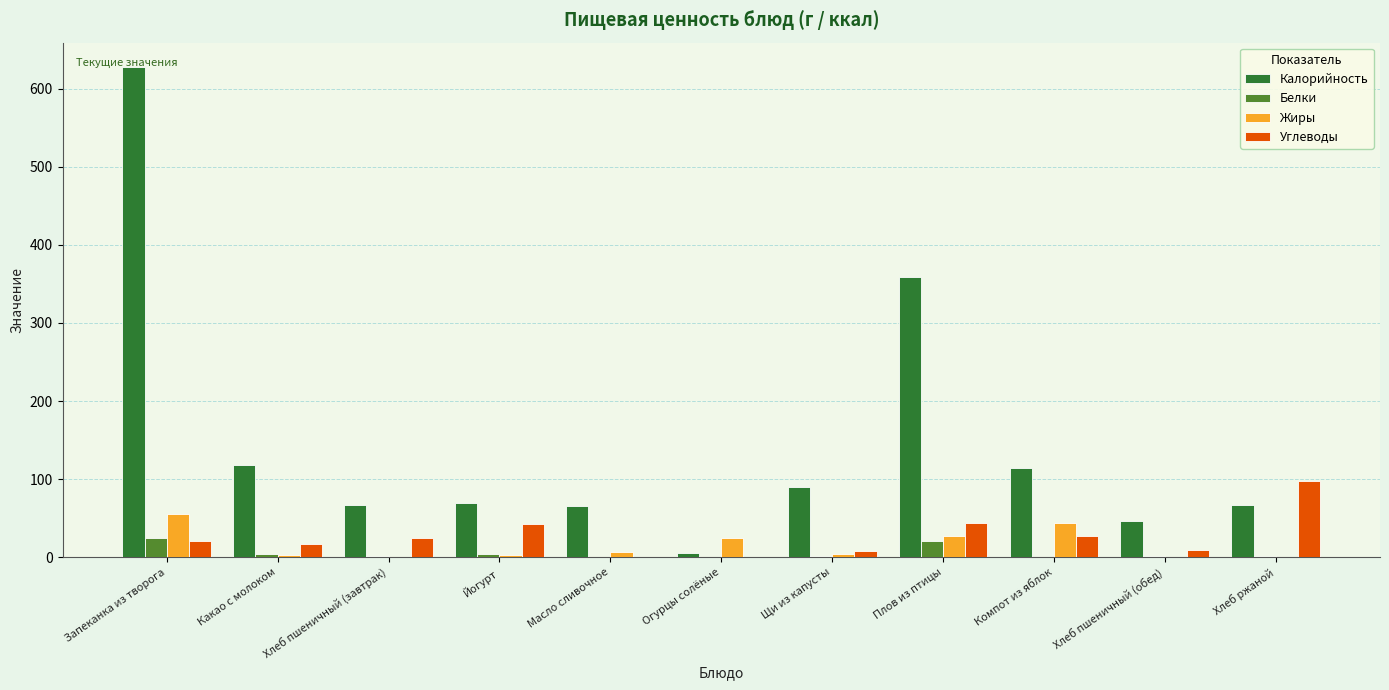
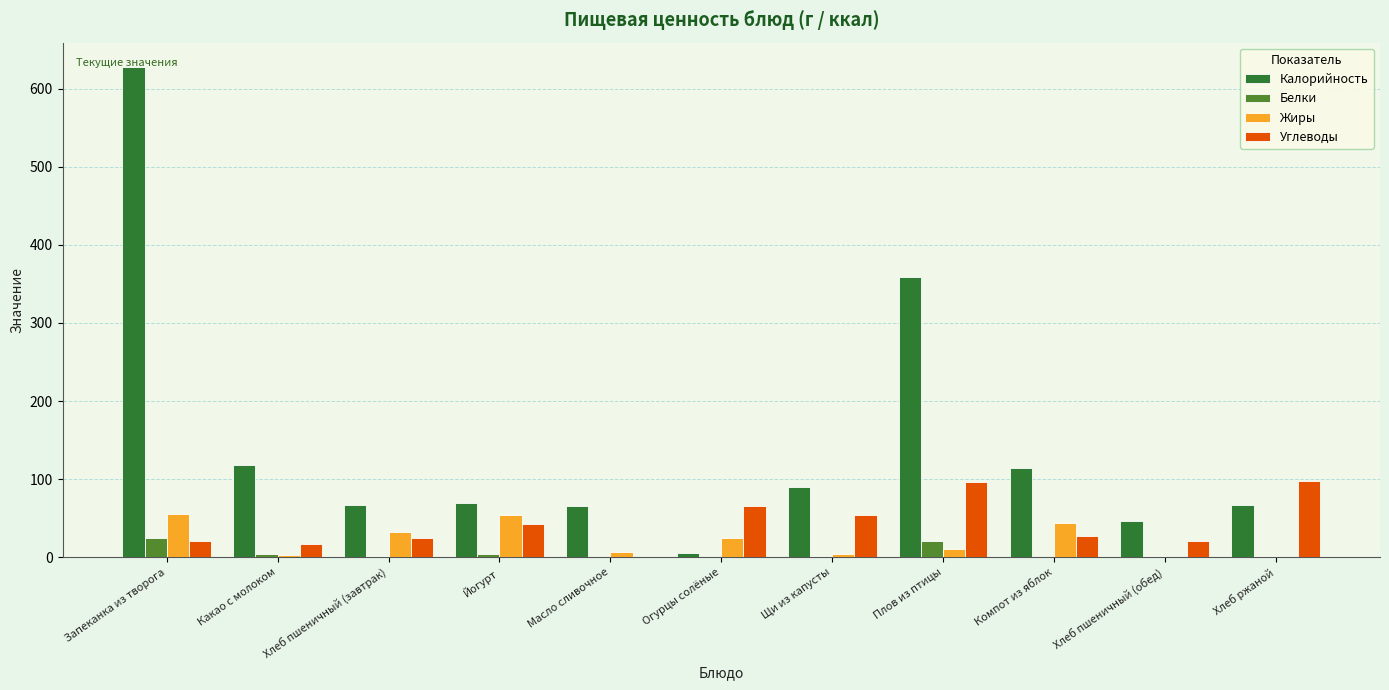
  {
    "Жиры": {
      "Запеканка из творога": 60,
      "Какао с молоком": 0,
-     "Хлеб пшеничный (завтрак)": 0,
-     "Йогурт": 0,
+     "Хлеб пшеничный (завтрак)": 30,
+     "Йогурт": 50,
      "Масло сливочное": 10,
      "Огурцы солёные": 30,
      "Щи из капусты": 0,
-     "Плов из птицы": 30,
+     "Плов из птицы": 10,
      "Компот из яблок": 40
    },
    "Углеводы": {
      "Запеканка из творога": 20,
      "Какао с молоком": 20,
      "Хлеб пшеничный (завтрак)": 30,
      "Йогурт": 40,
-     "Огурцы солёные": 0,
-     "Щи из капусты": 10,
-     "Плов из птицы": 40,
+     "Огурцы солёные": 70,
+     "Щи из капусты": 50,
+     "Плов из птицы": 100,
      "Компот из яблок": 30,
-     "Хлеб пшеничный (обед)": 10,
+     "Хлеб пшеничный (обед)": 20,
      "Хлеб ржаной": 100
    }
  }
